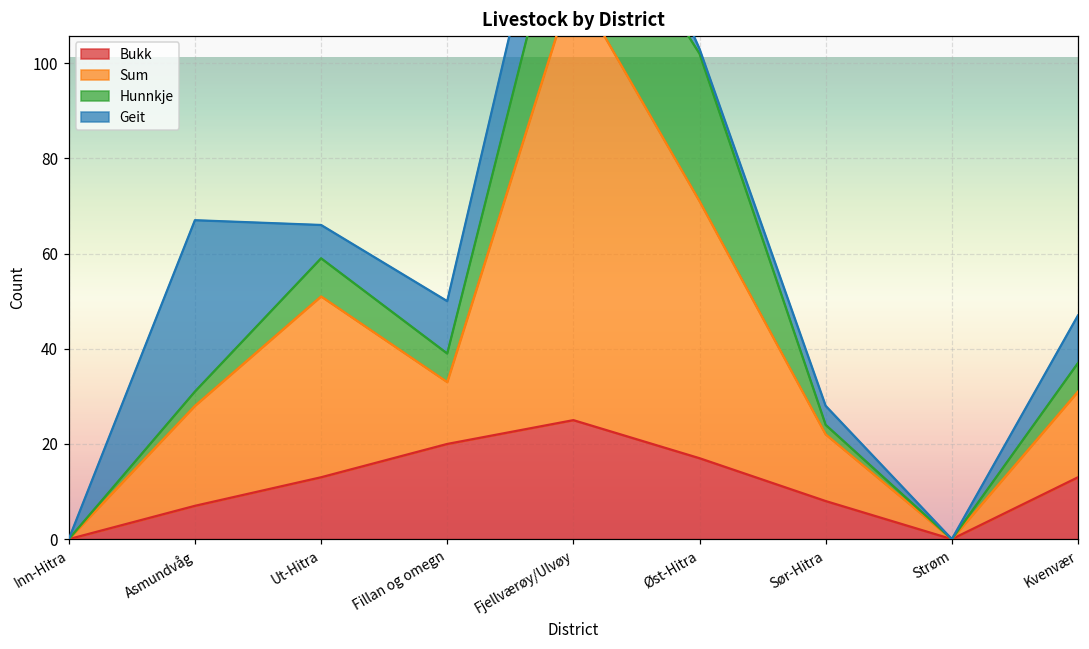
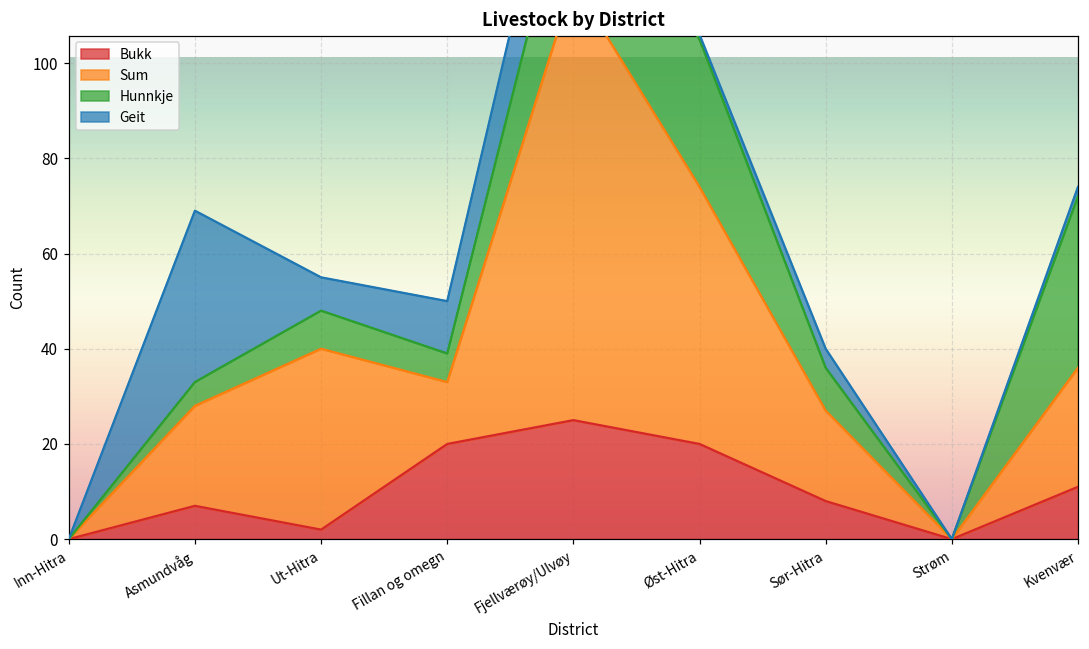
  {
    "Bukk": {
      "Asmundvåg": 7,
-     "Ut-Hitra": 13,
+     "Ut-Hitra": 2,
      "Fillan og omegn": 20,
      "Fjellværøy/Ulvøy": 25,
-     "Øst-Hitra": 17,
+     "Øst-Hitra": 20,
      "Sør-Hitra": 8,
-     "Kvenvær": 13
+     "Kvenvær": 11
    },
    "Sum": {
      "Asmundvåg": 21,
      "Ut-Hitra": 38,
      "Fillan og omegn": 13,
      "Øst-Hitra": 54,
-     "Sør-Hitra": 14,
-     "Kvenvær": 18
+     "Sør-Hitra": 19,
+     "Kvenvær": 25
    },
    "Hunnkje": {
-     "Asmundvåg": 3,
+     "Asmundvåg": 5,
      "Ut-Hitra": 8,
      "Fillan og omegn": 6,
      "Øst-Hitra": 31,
-     "Sør-Hitra": 2,
-     "Kvenvær": 6
+     "Sør-Hitra": 9,
+     "Kvenvær": 36
    },
    "Geit": {
      "Asmundvåg": 36,
      "Ut-Hitra": 7,
      "Fillan og omegn": 11,
      "Øst-Hitra": 1,
      "Sør-Hitra": 4,
-     "Kvenvær": 10
+     "Kvenvær": 2
    }
  }
